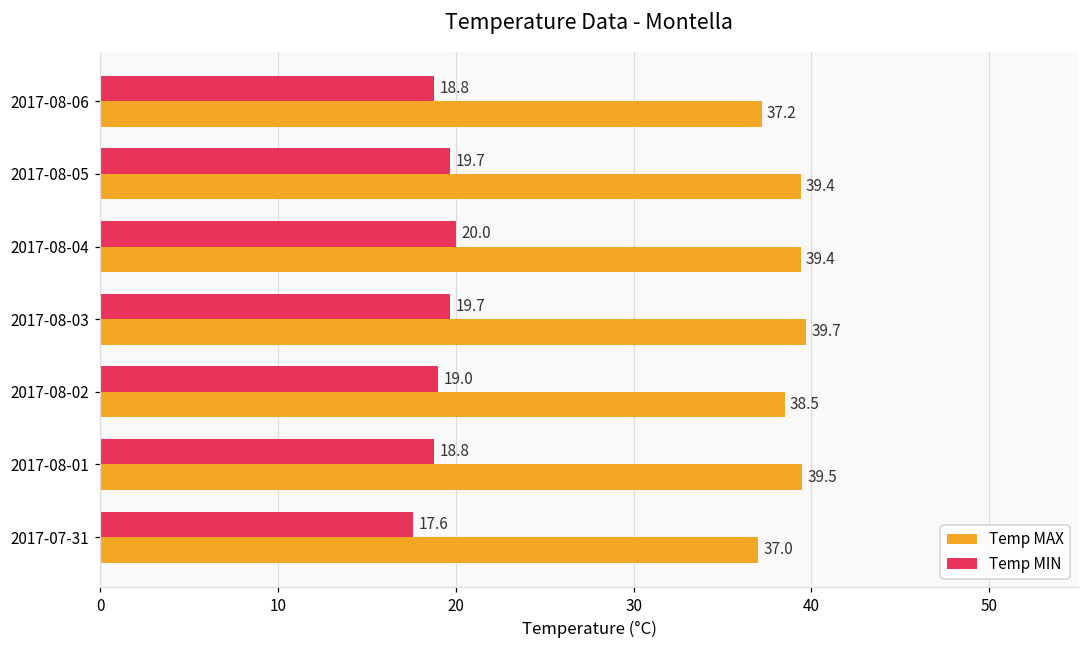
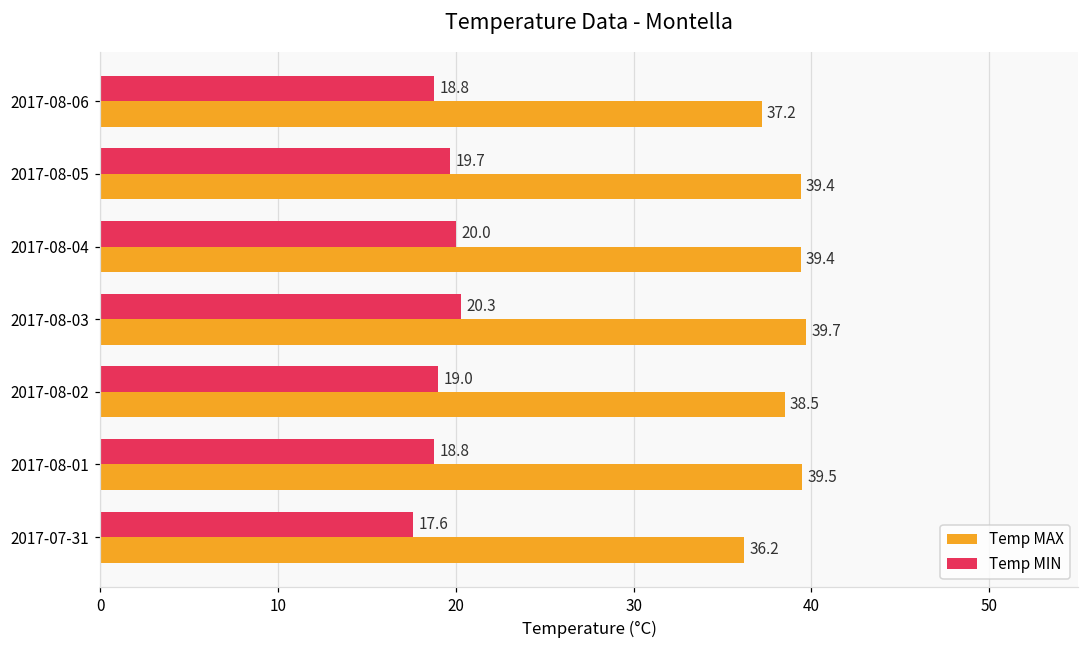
  {
    "Temp MAX": {
      "2017-08-06": 37.2,
      "2017-08-05": 39.4,
      "2017-08-04": 39.4,
      "2017-08-03": 39.7,
      "2017-08-02": 38.5,
      "2017-08-01": 39.5,
-     "2017-07-31": 37.0
+     "2017-07-31": 36.2
    },
    "Temp MIN": {
      "2017-08-06": 18.8,
      "2017-08-05": 19.7,
      "2017-08-04": 20.0,
-     "2017-08-03": 19.7,
+     "2017-08-03": 20.3,
      "2017-08-02": 19.0,
      "2017-08-01": 18.8,
      "2017-07-31": 17.6
    }
  }
